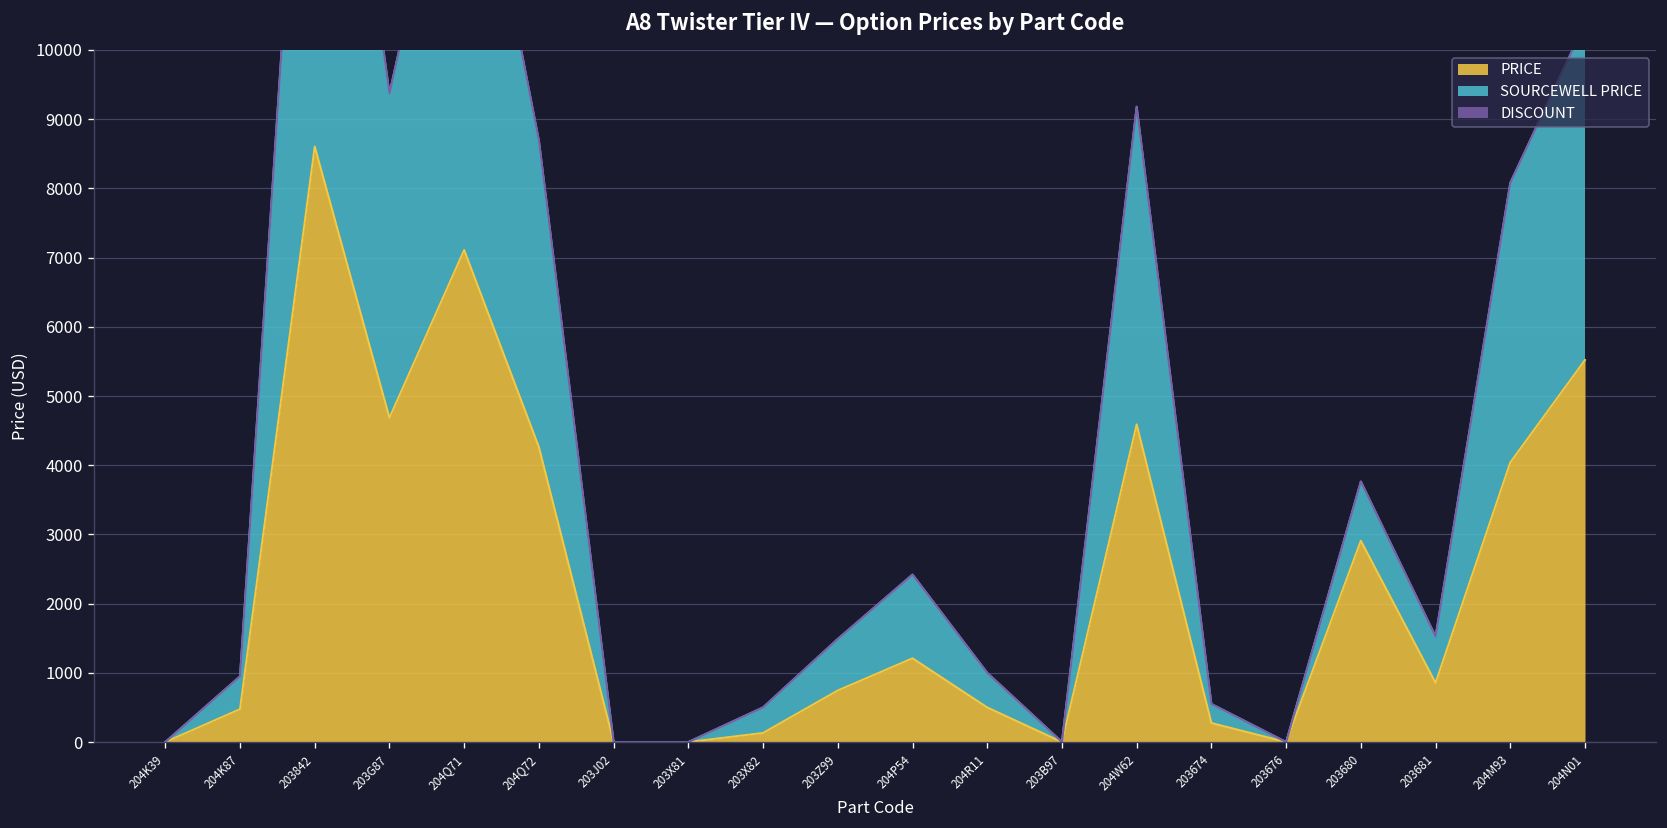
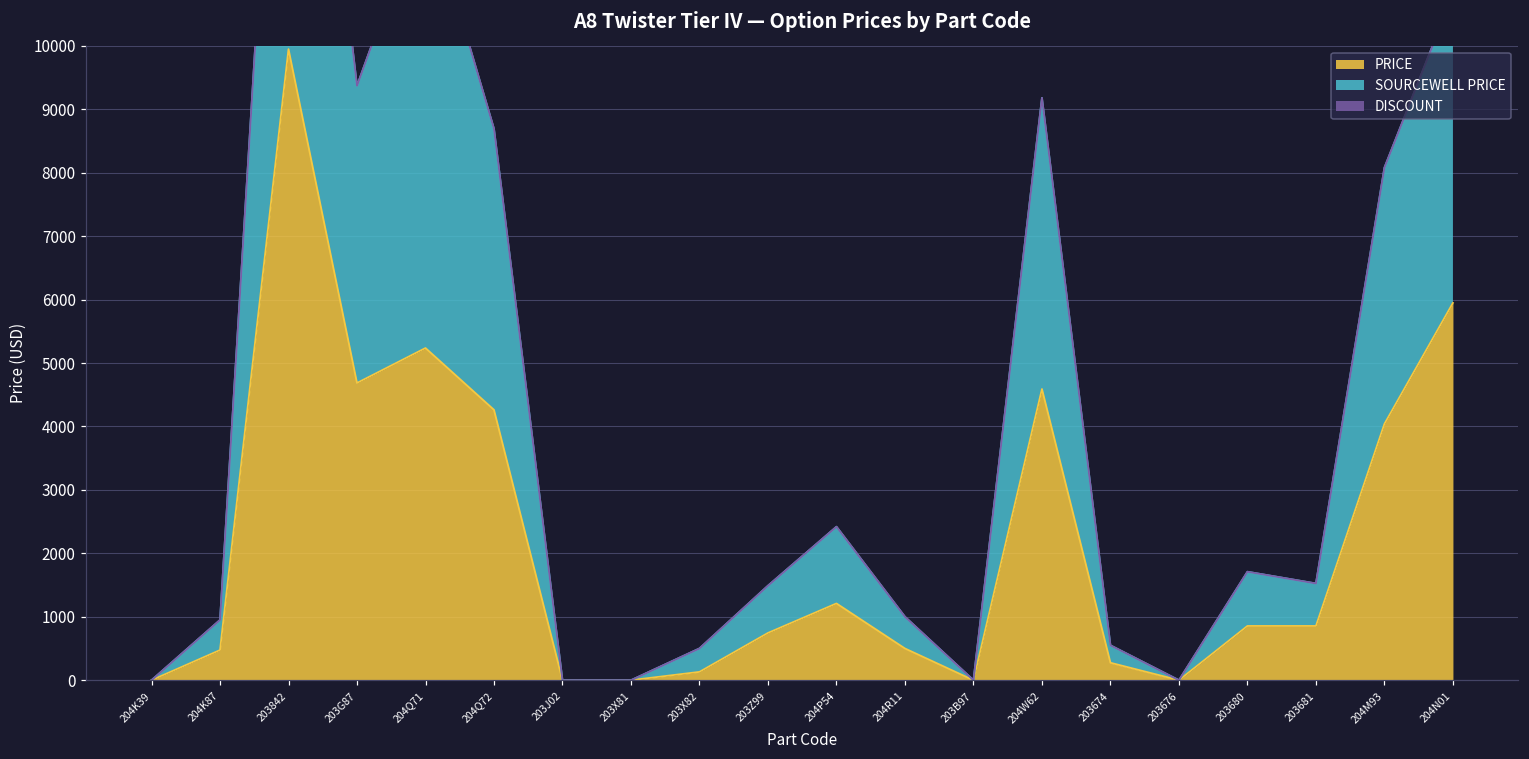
  {
    "PRICE": {
      "204K87": 500,
-     "203842": 8600,
+     "203842": 9900,
      "203G87": 4700,
-     "204Q71": 7100,
+     "204Q71": 5200,
      "204Q72": 4300,
      "203X82": 100,
      "203Z99": 700,
      "204P54": 1200,
      "204R11": 500,
      "204W62": 4600,
      "203674": 300,
-     "203680": 2900,
+     "203680": 900,
      "203681": 900,
      "204M93": 4000,
-     "204N01": 5500
+     "204N01": 5900
    }
  }
